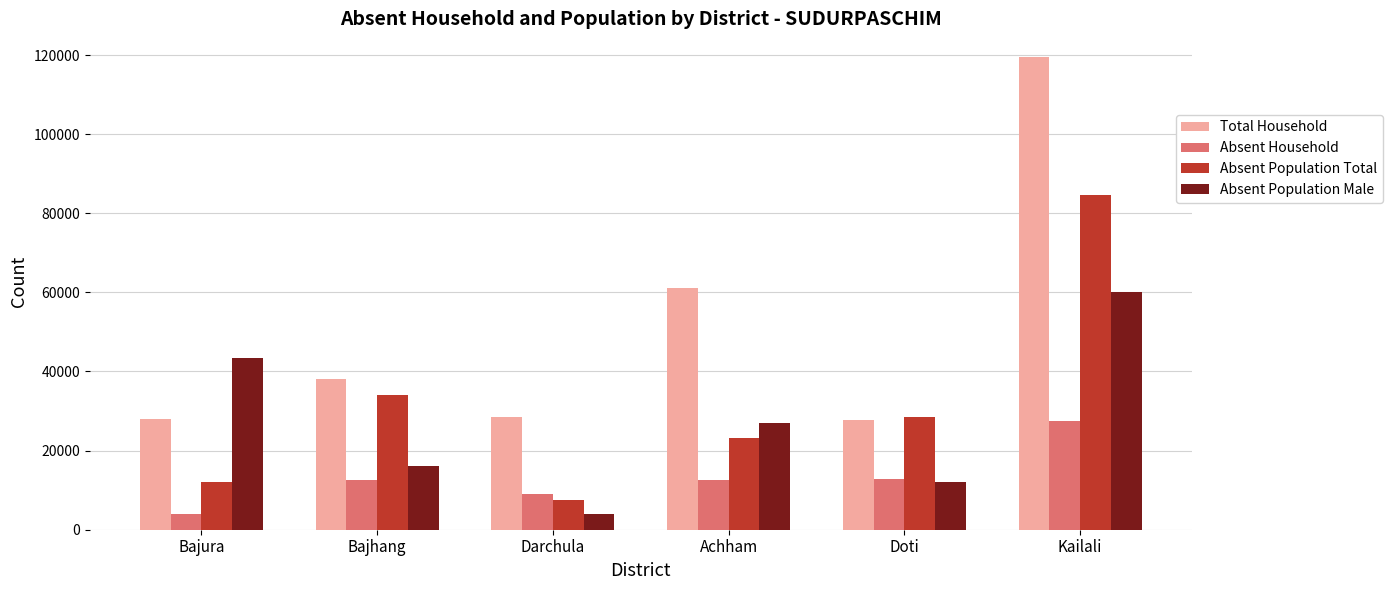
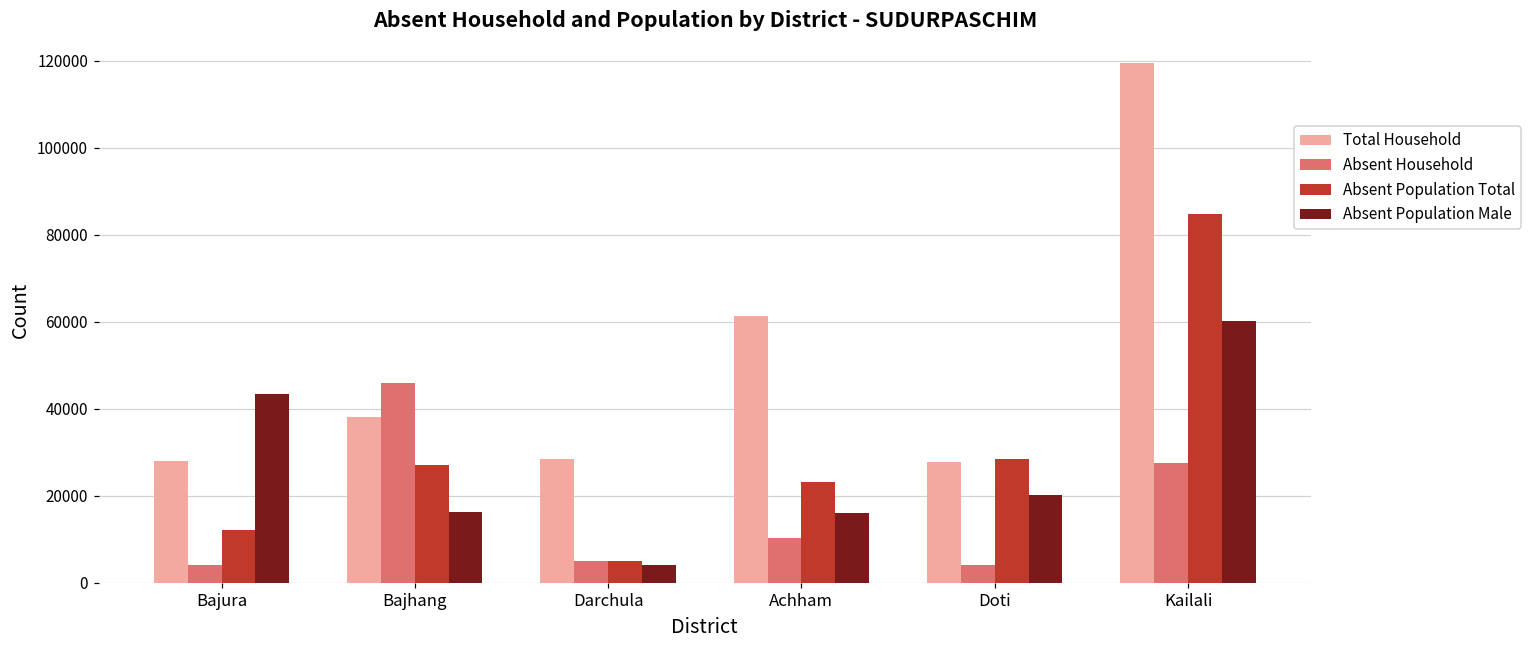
  {
    "Total Household": {
      "Bajura": 28000,
      "Bajhang": 38000,
      "Darchula": 28000,
      "Achham": 61000,
      "Doti": 28000,
      "Kailali": 120000
    },
    "Absent Household": {
      "Bajura": 4000,
-     "Bajhang": 13000,
-     "Darchula": 9000,
-     "Achham": 13000,
-     "Doti": 13000,
+     "Bajhang": 46000,
+     "Darchula": 5000,
+     "Achham": 10000,
+     "Doti": 4000,
      "Kailali": 27000
    },
    "Absent Population Total": {
      "Bajura": 12000,
-     "Bajhang": 34000,
-     "Darchula": 7000,
+     "Bajhang": 27000,
+     "Darchula": 5000,
      "Achham": 23000,
      "Doti": 29000,
      "Kailali": 85000
    },
    "Absent Population Male": {
      "Bajura": 43000,
      "Bajhang": 16000,
      "Darchula": 4000,
-     "Achham": 27000,
-     "Doti": 12000,
+     "Achham": 16000,
+     "Doti": 20000,
      "Kailali": 60000
    }
  }
